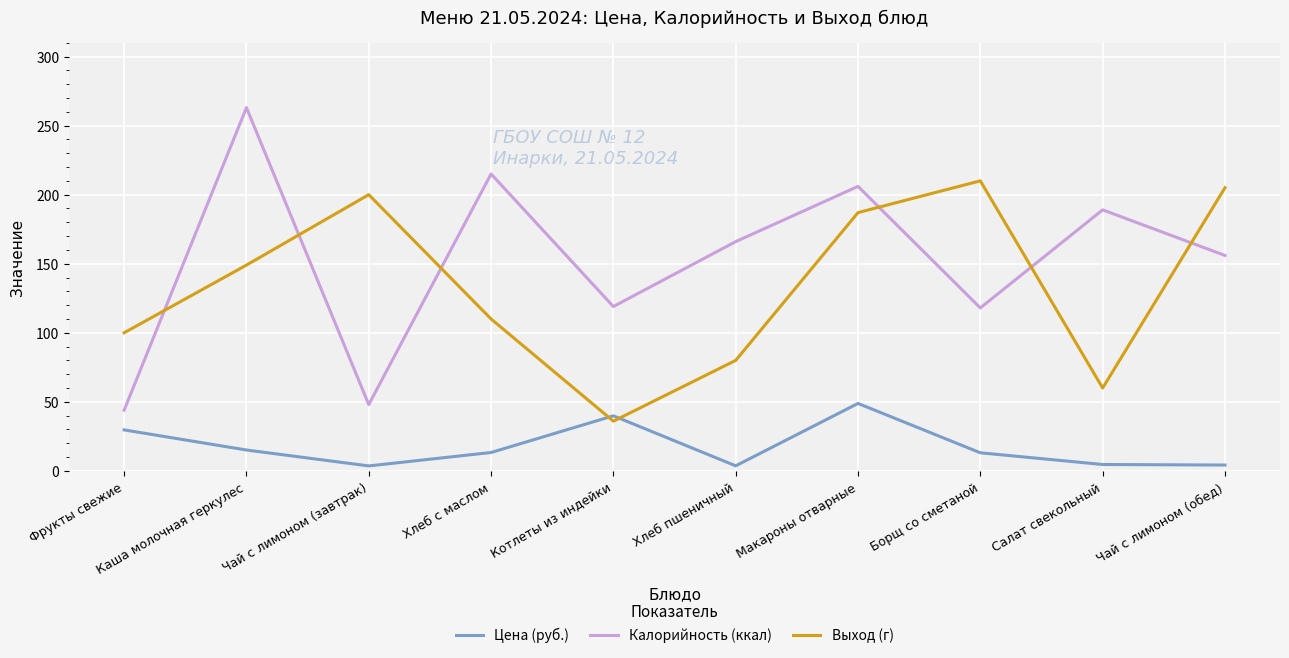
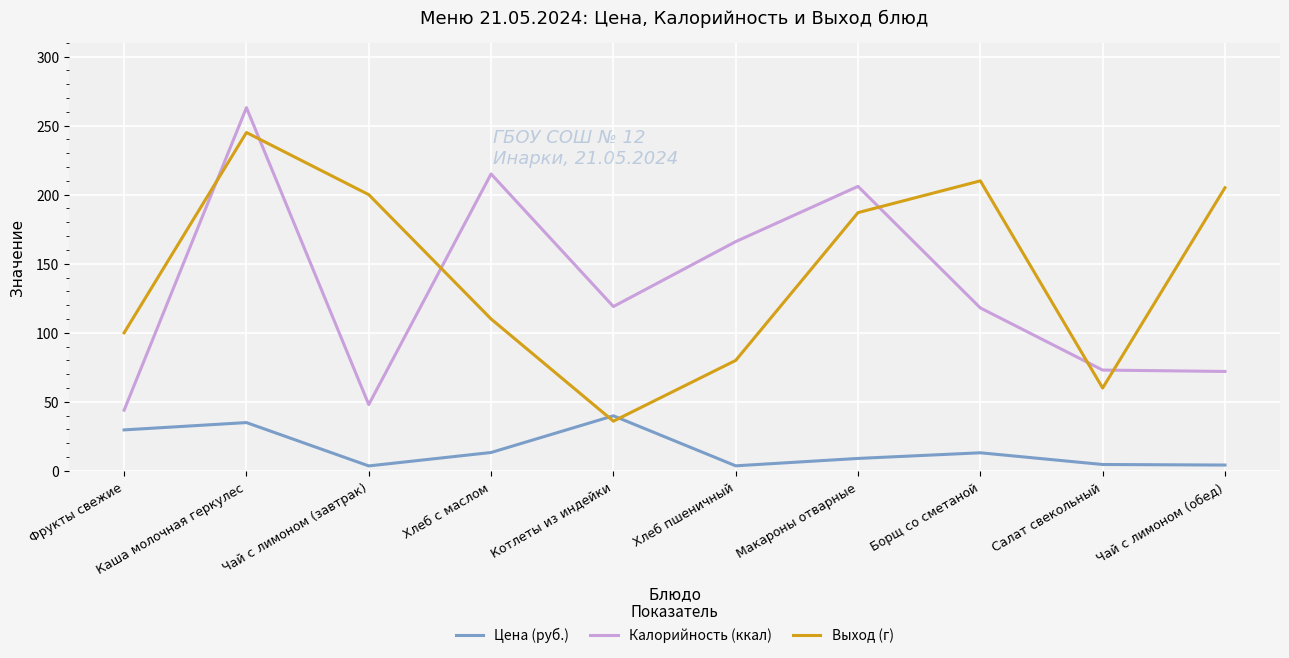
  {
    "Цена (руб.)": {
      "Фрукты свежие": 30,
-     "Каша молочная геркулес": 15,
+     "Каша молочная геркулес": 35,
      "Чай с лимоном (завтрак)": 4,
      "Хлеб с маслом": 13,
      "Котлеты из индейки": 40,
      "Хлеб пшеничный": 4,
-     "Макароны отварные": 49,
+     "Макароны отварные": 9,
      "Борщ со сметаной": 13,
      "Салат свекольный": 5,
      "Чай с лимоном (обед)": 4
    },
    "Калорийность (ккал)": {
      "Фрукты свежие": 44,
      "Каша молочная геркулес": 263,
      "Чай с лимоном (завтрак)": 48,
      "Котлеты из индейки": 119,
      "Хлеб пшеничный": 166,
      "Макароны отварные": 206,
      "Борщ со сметаной": 118,
-     "Салат свекольный": 189,
-     "Чай с лимоном (обед)": 156
+     "Салат свекольный": 73,
+     "Чай с лимоном (обед)": 72
    },
    "Выход (г)": {
      "Фрукты свежие": 100,
-     "Каша молочная геркулес": 149,
+     "Каша молочная геркулес": 245,
      "Чай с лимоном (завтрак)": 200,
      "Хлеб с маслом": 110,
      "Котлеты из индейки": 36,
      "Хлеб пшеничный": 80,
      "Макароны отварные": 187,
      "Борщ со сметаной": 210,
      "Салат свекольный": 60,
      "Чай с лимоном (обед)": 205
    }
  }
